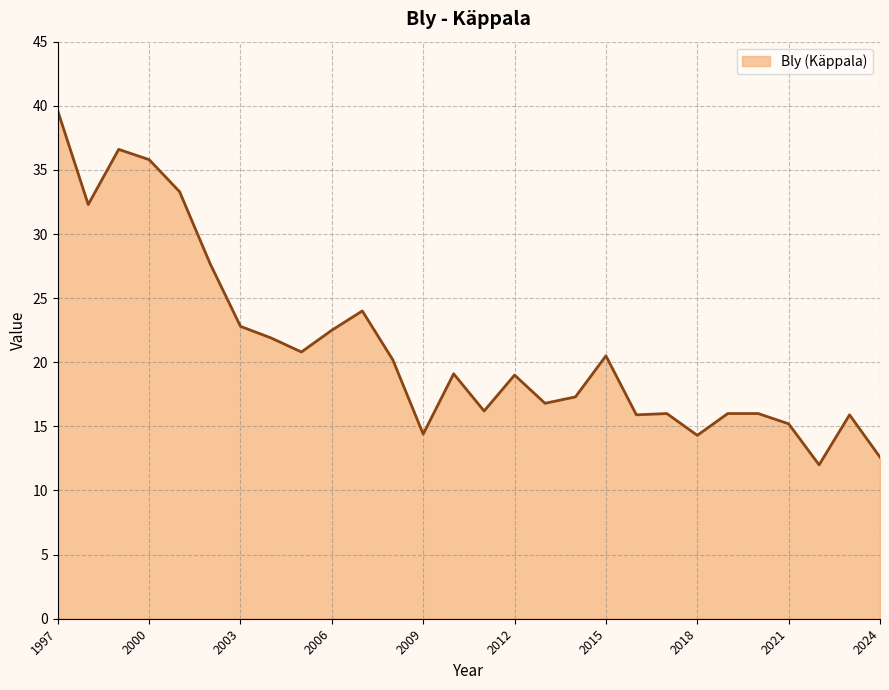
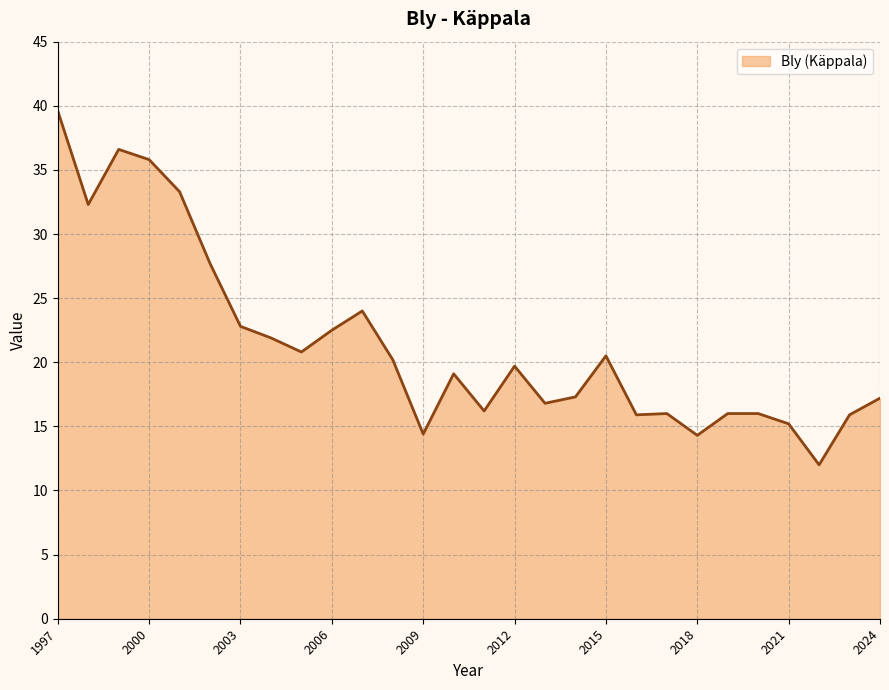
  {
    "1997": 39.6,
    "2000": 35.8,
    "2003": 22.8,
    "2006": 22.5,
    "2009": 14.4,
-   "2012": 19.0,
+   "2012": 19.7,
    "2015": 20.5,
    "2018": 14.3,
    "2021": 15.2,
-   "2024": 12.6
+   "2024": 17.2
  }
